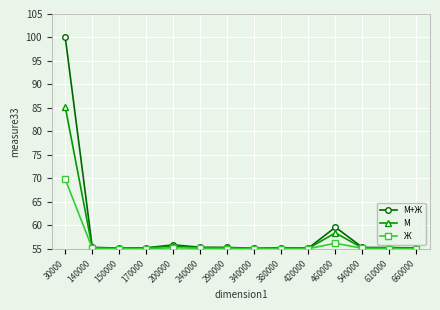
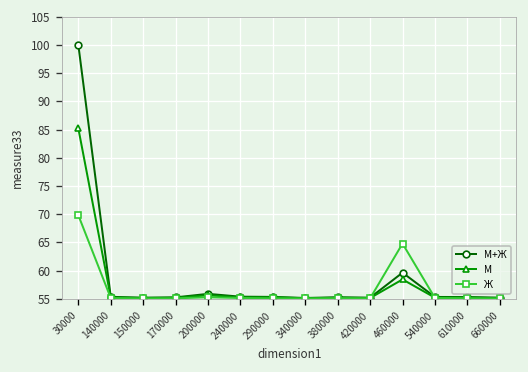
  {
    "Ж": {
      "30000": 70,
-     "460000": 56
+     "460000": 65
    }
  }
